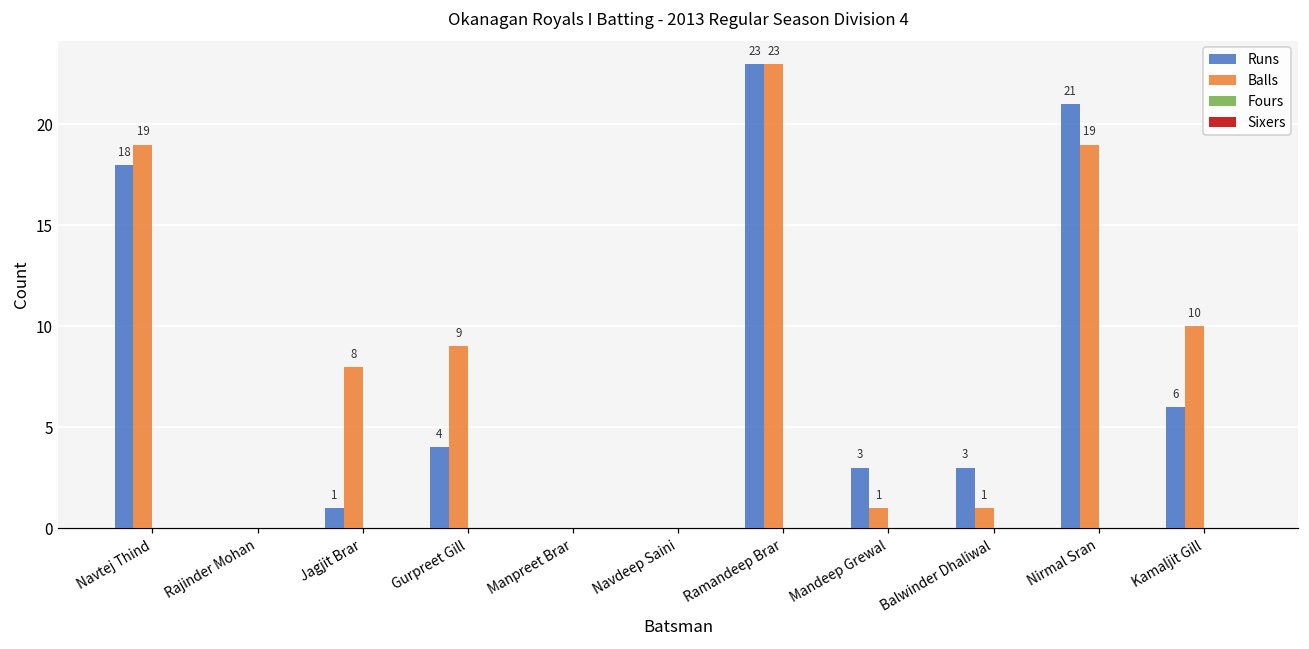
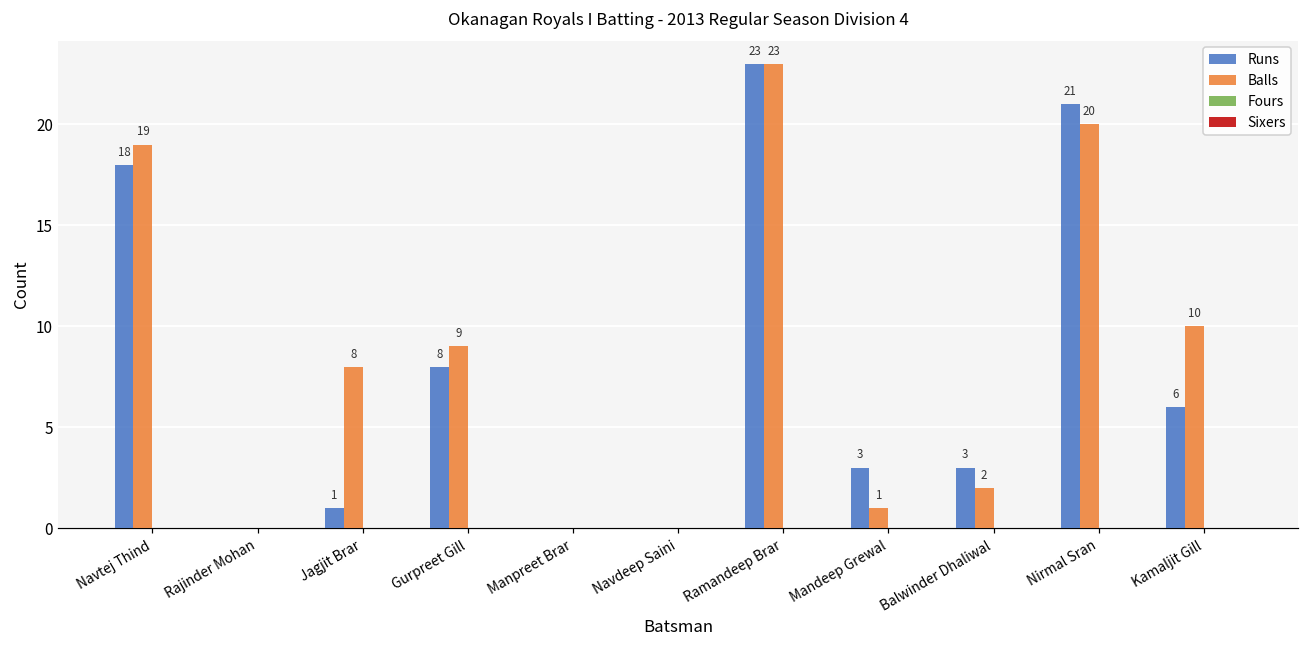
  {
    "Runs": {
      "Navtej Thind": 18,
      "Jagjit Brar": 1,
-     "Gurpreet Gill": 4,
+     "Gurpreet Gill": 8,
      "Ramandeep Brar": 23,
      "Mandeep Grewal": 3,
      "Balwinder Dhaliwal": 3,
      "Nirmal Sran": 21,
      "Kamaljit Gill": 6
    },
    "Balls": {
      "Navtej Thind": 19,
      "Jagjit Brar": 8,
      "Gurpreet Gill": 9,
      "Ramandeep Brar": 23,
      "Mandeep Grewal": 1,
-     "Balwinder Dhaliwal": 1,
-     "Nirmal Sran": 19,
+     "Balwinder Dhaliwal": 2,
+     "Nirmal Sran": 20,
      "Kamaljit Gill": 10
    },
    "Fours": {
      "Navtej Thind": 0.0,
      "Rajinder Mohan": 0.0,
      "Jagjit Brar": 0.0,
      "Gurpreet Gill": 0.0,
      "Manpreet Brar": 0.0,
      "Navdeep Saini": 0.0,
      "Ramandeep Brar": 0.0,
      "Mandeep Grewal": 0.0,
      "Balwinder Dhaliwal": 0.0,
      "Nirmal Sran": 0.0,
      "Kamaljit Gill": 0.0
    },
    "Sixers": {
      "Navtej Thind": 0.0,
      "Rajinder Mohan": 0.0,
      "Jagjit Brar": 0.0,
      "Gurpreet Gill": 0.0,
      "Manpreet Brar": 0.0,
      "Navdeep Saini": 0.0,
      "Ramandeep Brar": 0.0,
      "Mandeep Grewal": 0.0,
      "Balwinder Dhaliwal": 0.0,
      "Nirmal Sran": 0.0,
      "Kamaljit Gill": 0.0
    }
  }
